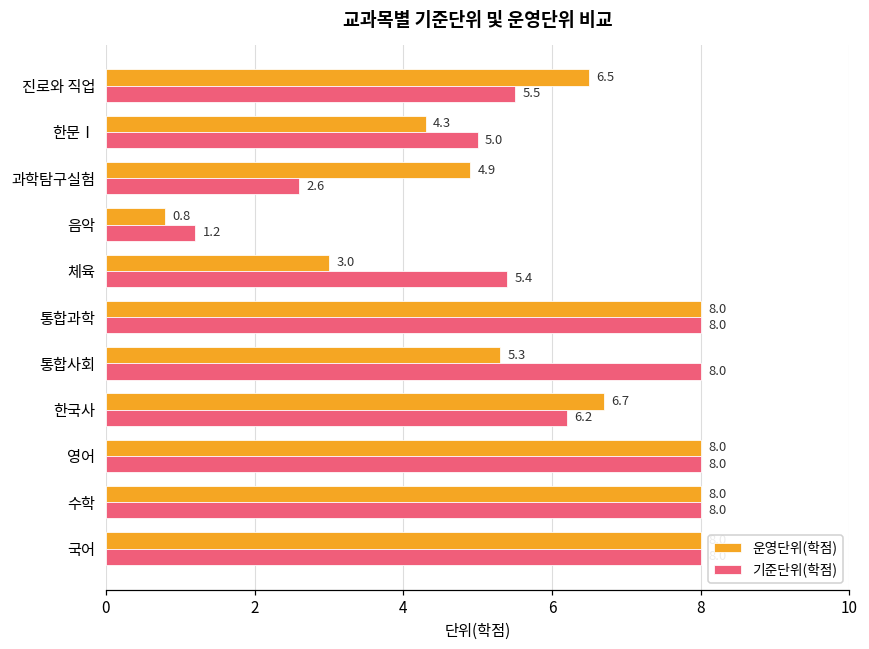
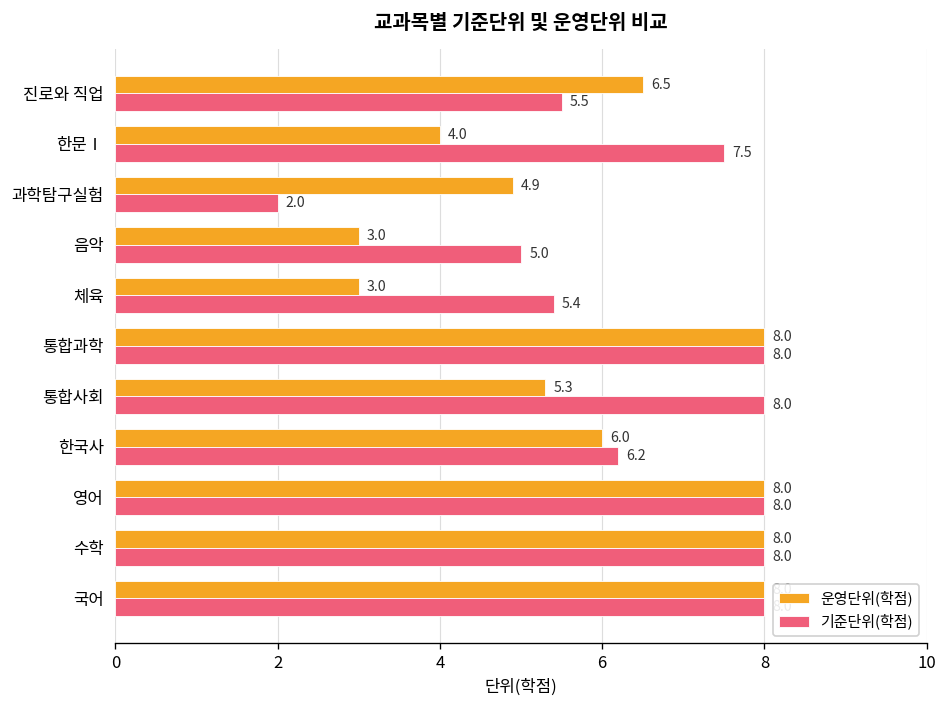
  {
    "운영단위(학점)": {
      "진로와 직업": 6.5,
-     "한문Ⅰ": 4.3,
+     "한문Ⅰ": 4.0,
      "과학탐구실험": 4.9,
-     "음악": 0.8,
+     "음악": 3.0,
      "체육": 3.0,
      "통합과학": 8.0,
      "통합사회": 5.3,
-     "한국사": 6.7,
+     "한국사": 6.0,
      "영어": 8.0,
      "수학": 8.0
    },
    "기준단위(학점)": {
      "진로와 직업": 5.5,
-     "한문Ⅰ": 5.0,
-     "과학탐구실험": 2.6,
-     "음악": 1.2,
+     "한문Ⅰ": 7.5,
+     "과학탐구실험": 2.0,
+     "음악": 5.0,
      "체육": 5.4,
      "통합과학": 8.0,
      "통합사회": 8.0,
      "한국사": 6.2,
      "영어": 8.0,
      "수학": 8.0
    }
  }
